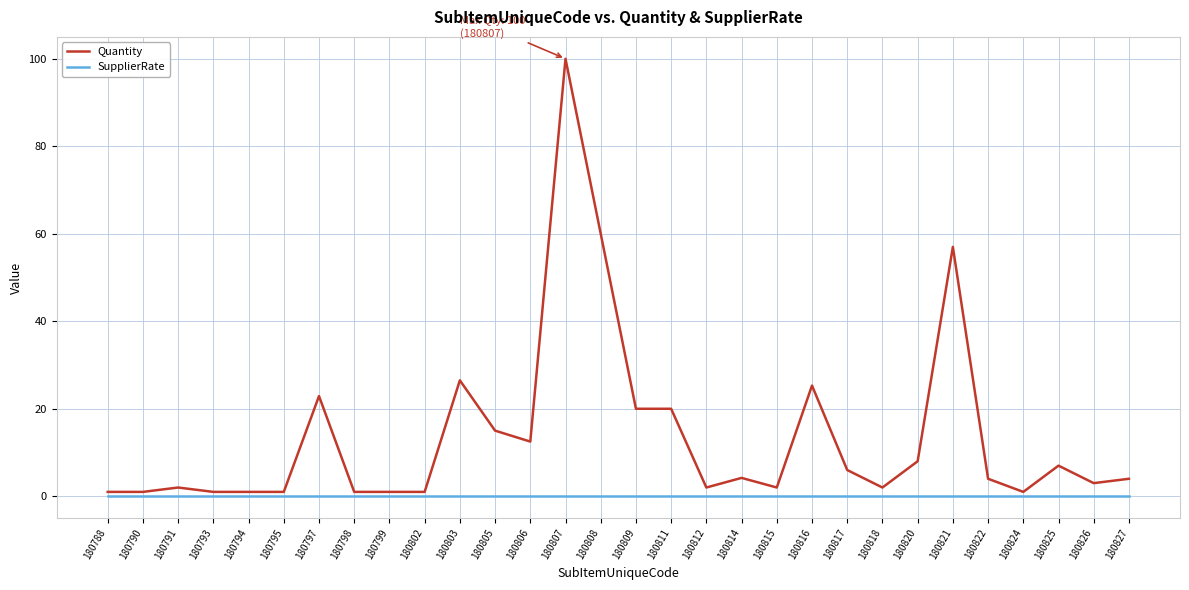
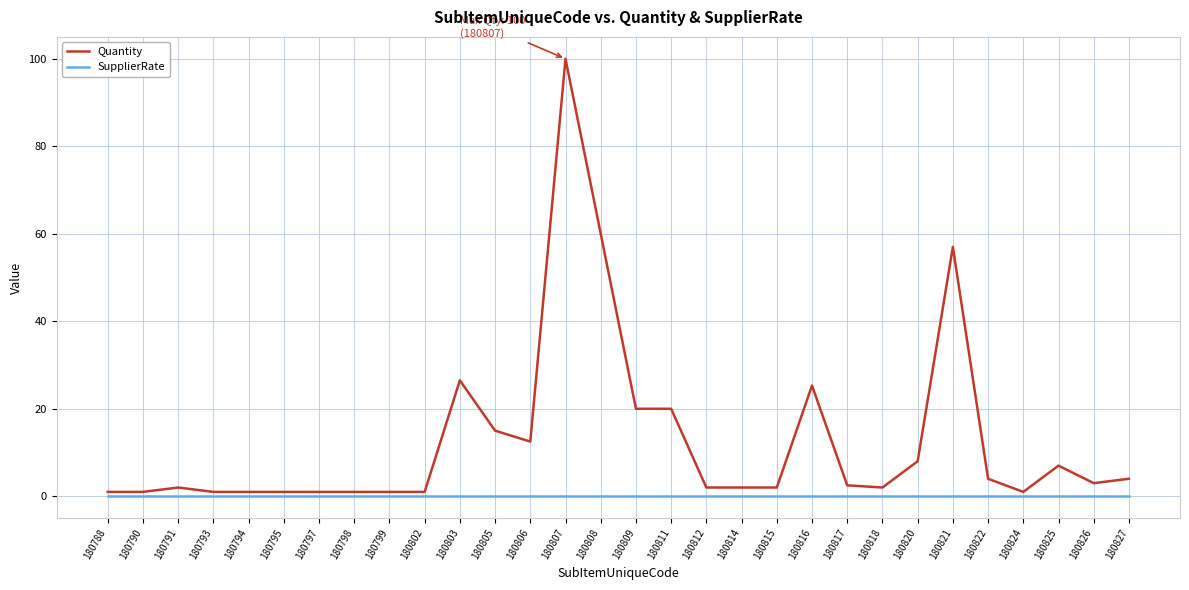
  {
    "Quantity": {
      "180788": 1,
      "180790": 1,
      "180791": 2,
      "180793": 1,
      "180794": 1,
      "180795": 1,
-     "180797": 23,
+     "180797": 1,
      "180798": 1,
      "180799": 1,
      "180802": 1,
      "180803": 27,
      "180805": 15,
      "180806": 13,
      "180808": 60,
      "180809": 20,
      "180811": 20,
      "180812": 2,
-     "180814": 4,
+     "180814": 2,
      "180815": 2,
      "180816": 25,
-     "180817": 6,
+     "180817": 3,
      "180818": 2,
      "180820": 8,
      "180821": 57,
      "180822": 4,
      "180824": 1,
      "180825": 7,
      "180826": 3,
      "180827": 4
    },
    "SupplierRate": {
      "180788": 0,
      "180790": 0,
      "180791": 0,
      "180793": 0,
      "180794": 0,
      "180795": 0,
      "180797": 0,
      "180798": 0,
      "180799": 0,
      "180802": 0,
      "180803": 0,
      "180805": 0,
      "180806": 0,
      "180807": 0,
      "180808": 0,
      "180809": 0,
      "180811": 0,
      "180812": 0,
      "180814": 0,
      "180815": 0,
      "180816": 0,
      "180817": 0,
      "180818": 0,
      "180820": 0,
      "180821": 0,
      "180822": 0,
      "180824": 0,
      "180825": 0,
      "180826": 0,
      "180827": 0
    }
  }
